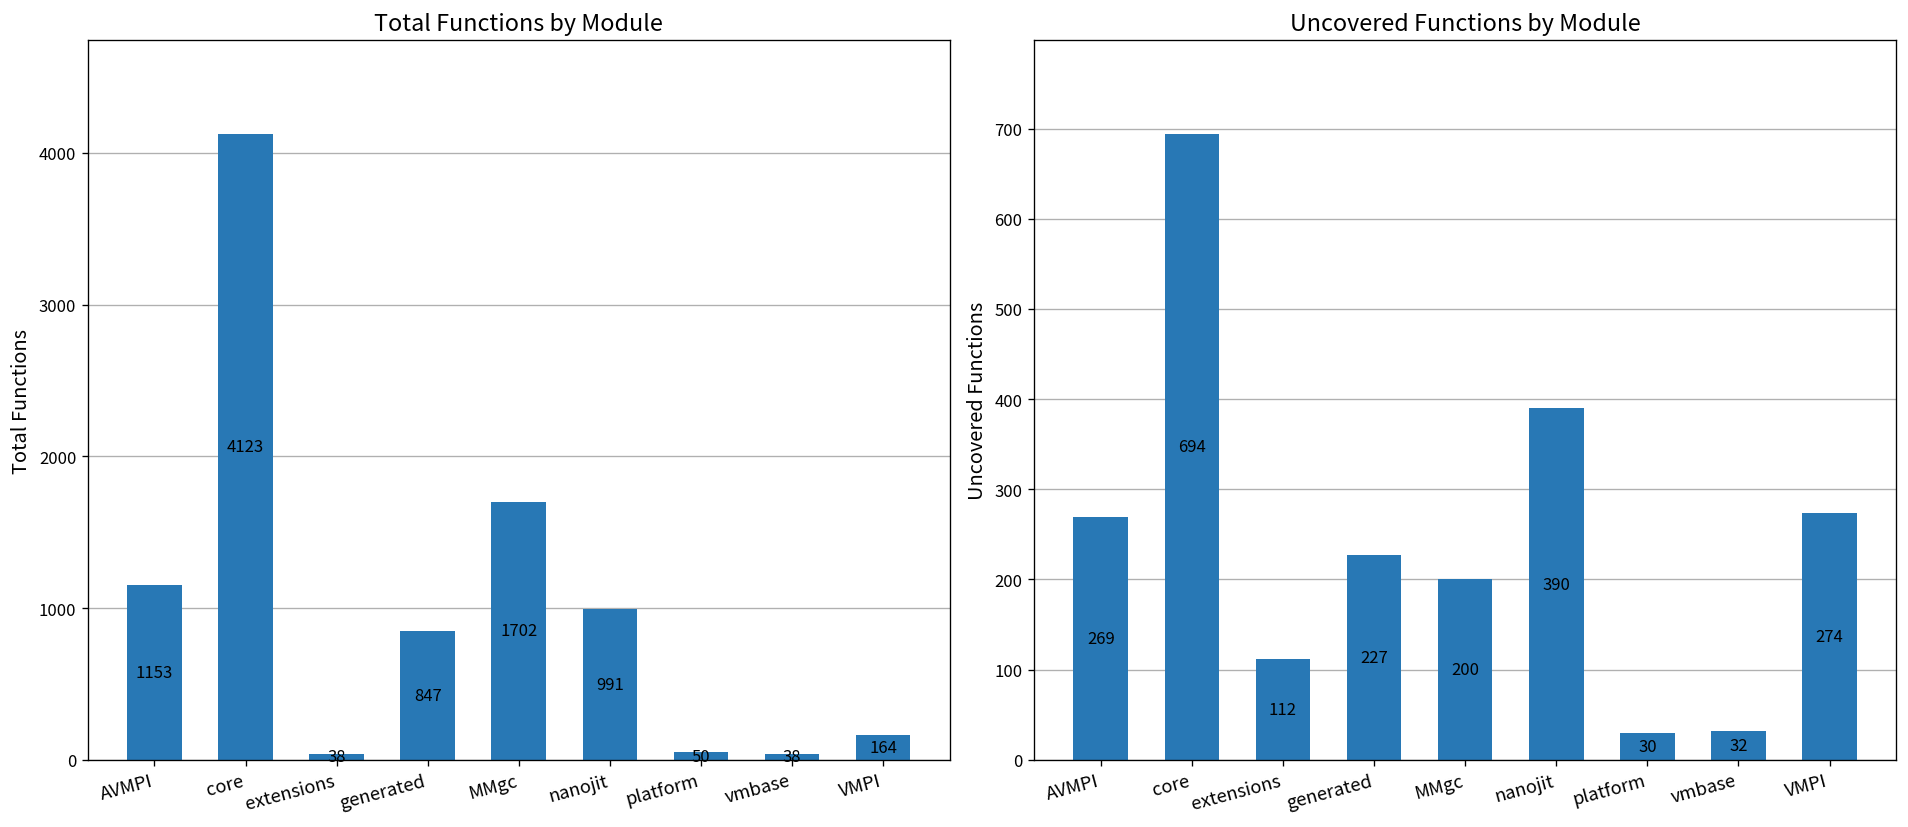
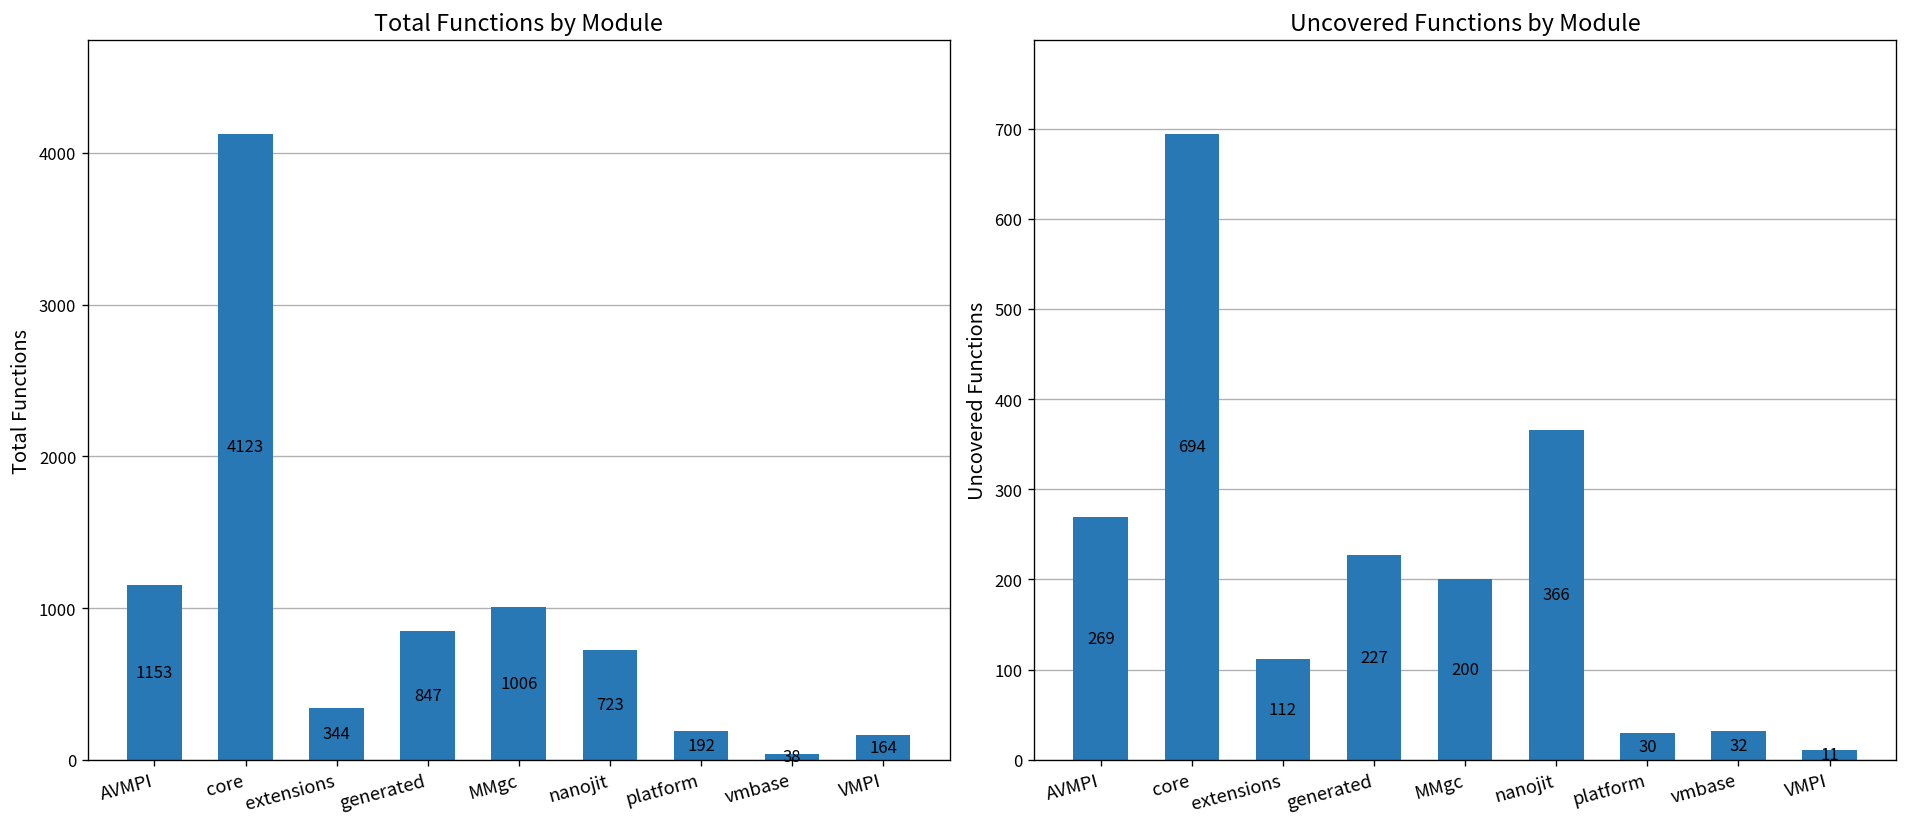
  {
    "Total Functions by Module": {
      "AVMPI": 1153,
      "core": 4123,
-     "extensions": 38,
+     "extensions": 344,
      "generated": 847,
-     "MMgc": 1702,
-     "nanojit": 991,
-     "platform": 50,
+     "MMgc": 1006,
+     "nanojit": 723,
+     "platform": 192,
      "vmbase": 38,
      "VMPI": 164
    },
    "Uncovered Functions by Module": {
      "AVMPI": 269,
      "core": 694,
      "extensions": 112,
      "generated": 227,
      "MMgc": 200,
-     "nanojit": 390,
+     "nanojit": 366,
      "platform": 30,
      "vmbase": 32,
-     "VMPI": 274
+     "VMPI": 11
    }
  }
